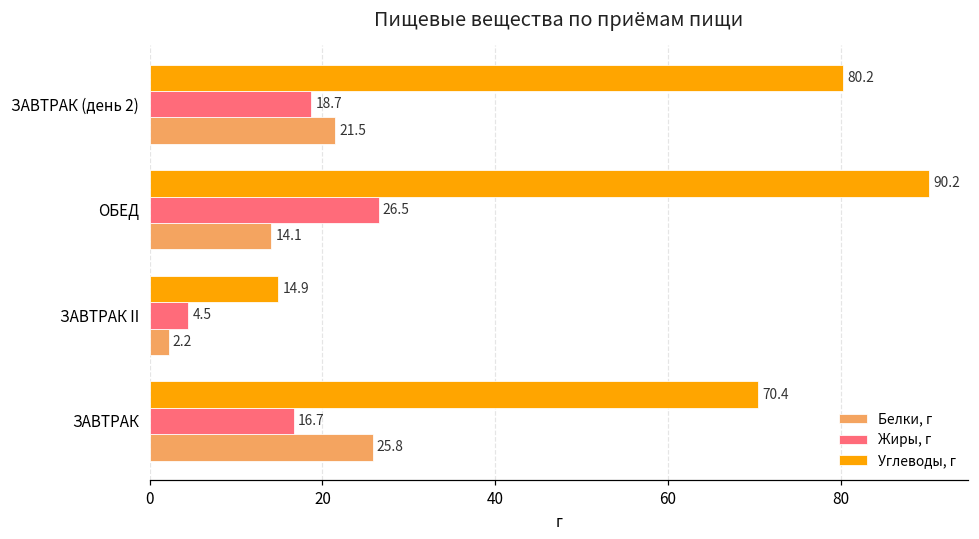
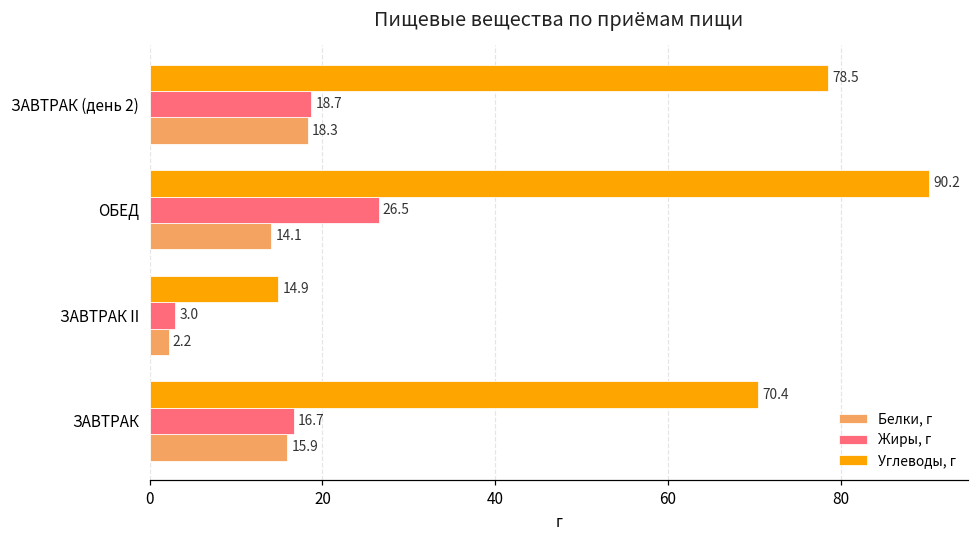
  {
    "Белки, г": {
-     "ЗАВТРАК (день 2)": 21.5,
+     "ЗАВТРАК (день 2)": 18.3,
      "ОБЕД": 14.1,
      "ЗАВТРАК II": 2.2,
-     "ЗАВТРАК": 25.8
+     "ЗАВТРАК": 15.9
    },
    "Жиры, г": {
      "ЗАВТРАК (день 2)": 18.7,
      "ОБЕД": 26.5,
-     "ЗАВТРАК II": 4.5,
+     "ЗАВТРАК II": 3.0,
      "ЗАВТРАК": 16.7
    },
    "Углеводы, г": {
-     "ЗАВТРАК (день 2)": 80.2,
+     "ЗАВТРАК (день 2)": 78.5,
      "ОБЕД": 90.2,
      "ЗАВТРАК II": 14.9,
      "ЗАВТРАК": 70.4
    }
  }
